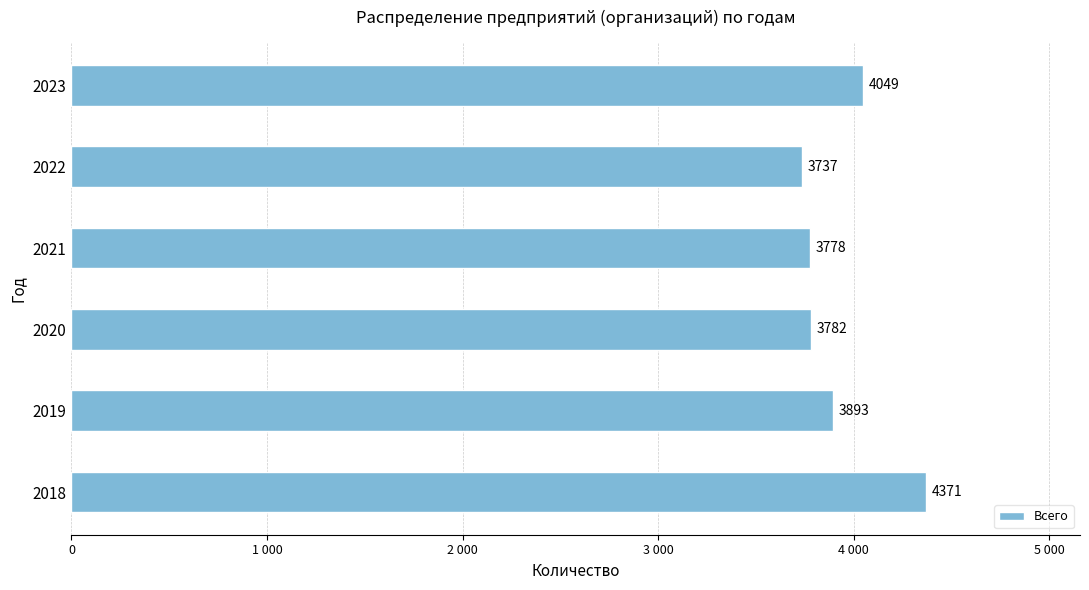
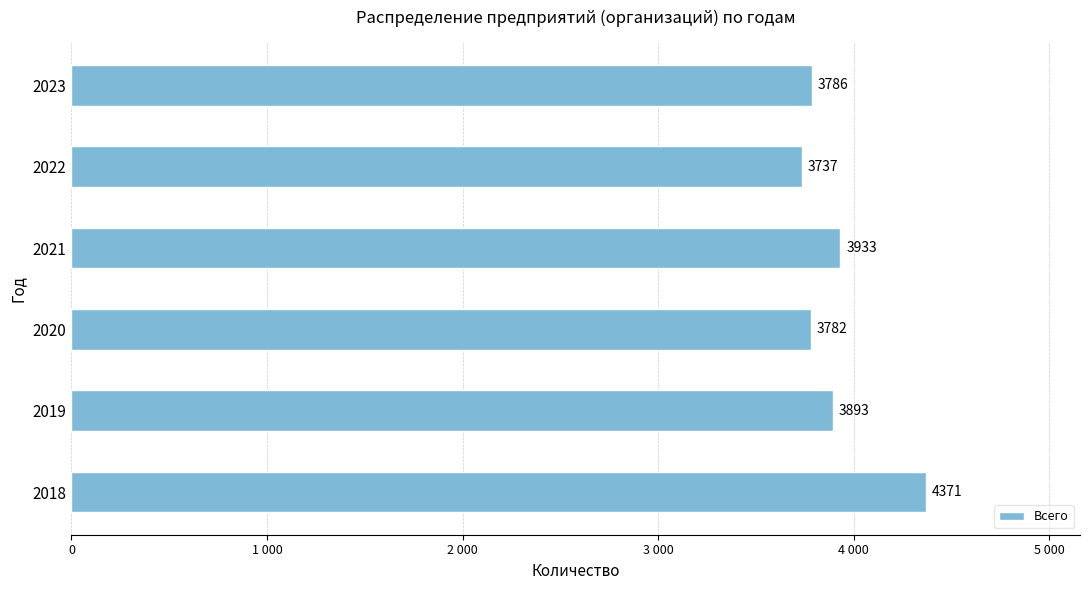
  {
-   "2023": 4049,
+   "2023": 3786,
    "2022": 3737,
-   "2021": 3778,
+   "2021": 3933,
    "2020": 3782,
    "2019": 3893,
    "2018": 4371
  }
